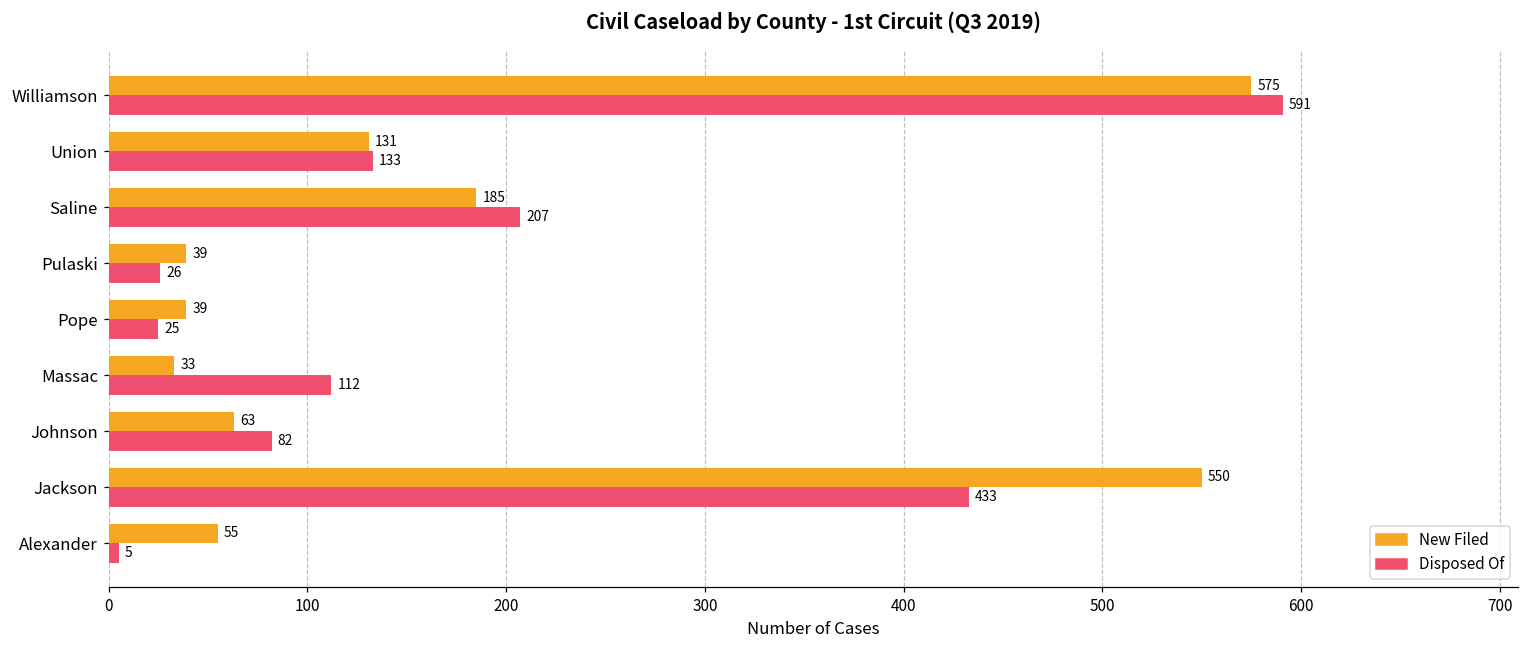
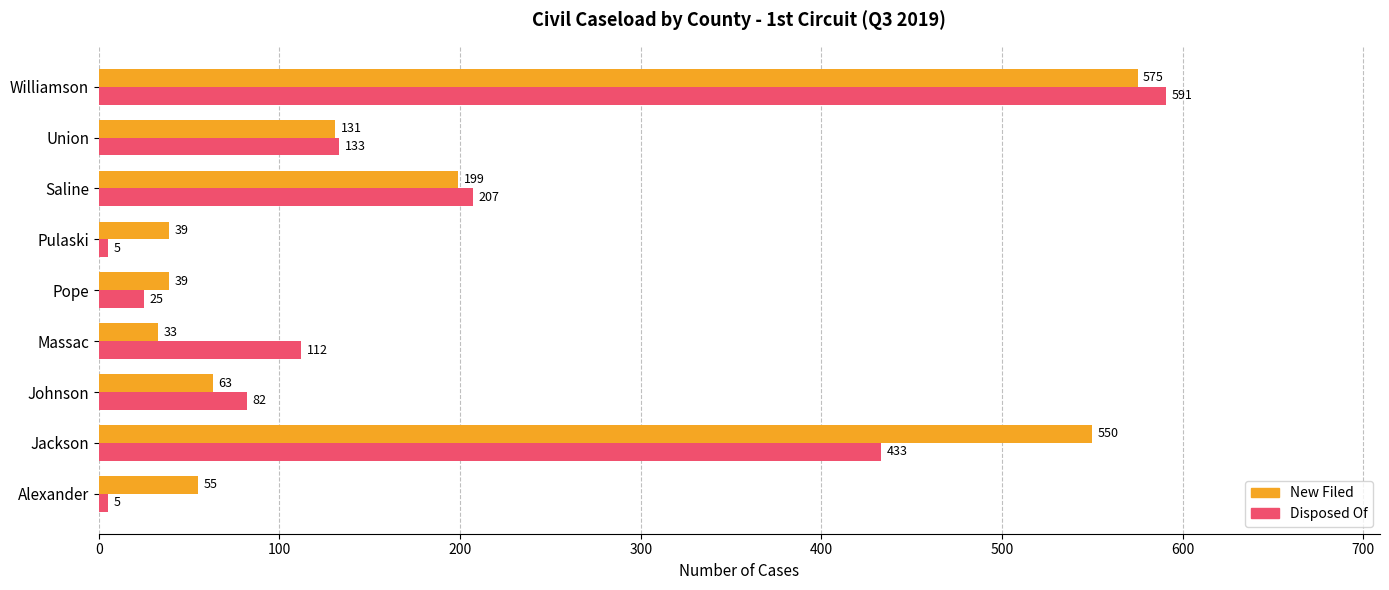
  {
    "New Filed": {
      "Williamson": 575,
      "Union": 131,
-     "Saline": 185,
+     "Saline": 199,
      "Pulaski": 39,
      "Pope": 39,
      "Massac": 33,
      "Johnson": 63,
      "Jackson": 550,
      "Alexander": 55
    },
    "Disposed Of": {
      "Williamson": 591,
      "Union": 133,
      "Saline": 207,
-     "Pulaski": 26,
+     "Pulaski": 5,
      "Pope": 25,
      "Massac": 112,
      "Johnson": 82,
      "Jackson": 433,
      "Alexander": 5
    }
  }
